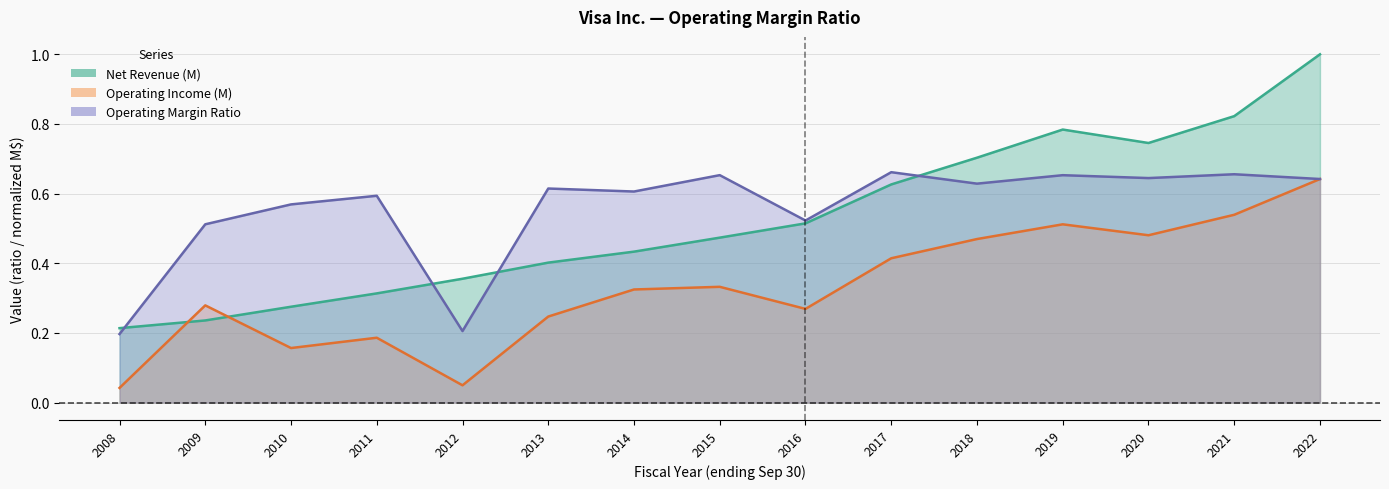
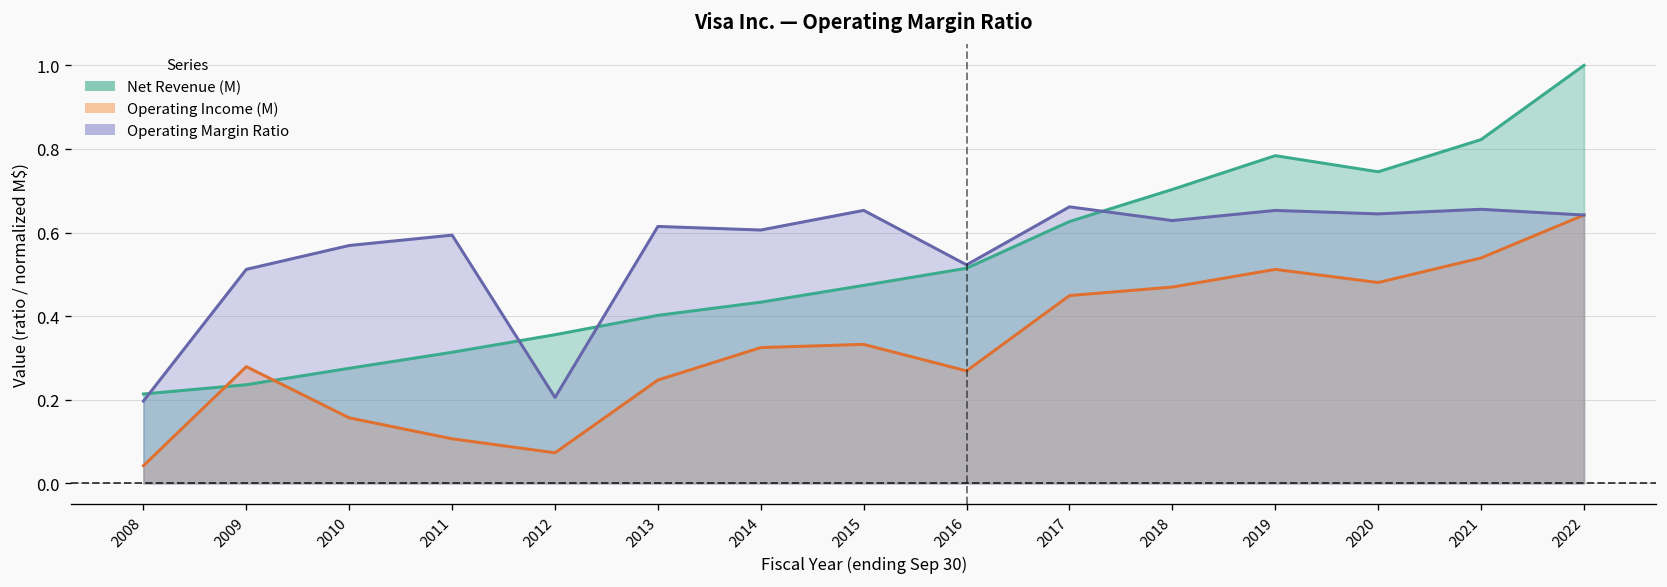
  {
    "Operating Income (M)": {
      "2008": 0.04,
      "2009": 0.28,
      "2010": 0.16,
-     "2011": 0.19,
-     "2012": 0.05,
+     "2011": 0.11,
+     "2012": 0.07,
      "2013": 0.25,
      "2014": 0.32,
      "2015": 0.33,
      "2016": 0.27,
-     "2017": 0.41,
+     "2017": 0.45,
      "2018": 0.47,
      "2019": 0.51,
      "2020": 0.48,
      "2021": 0.54
    }
  }
